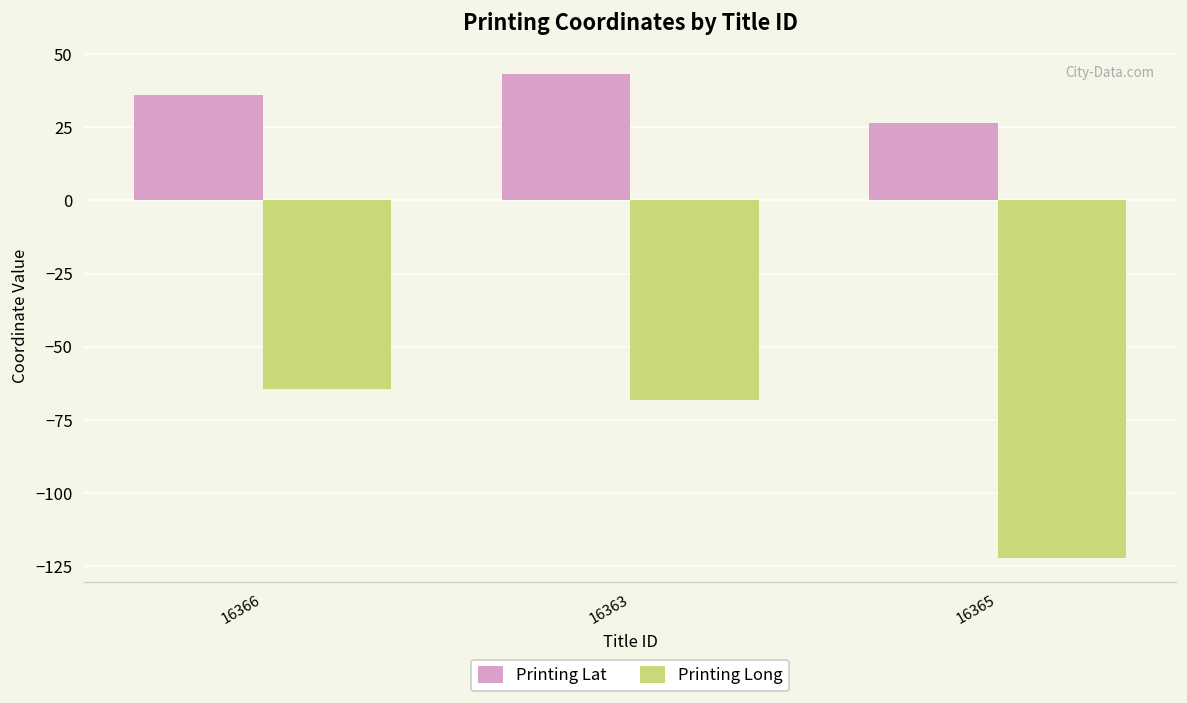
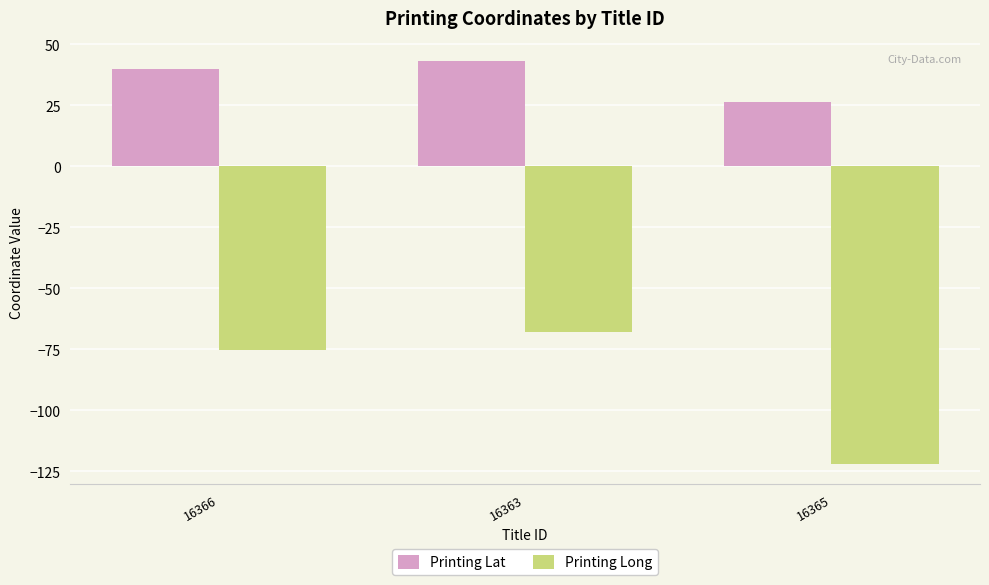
  {
    "Printing Lat": {
-     "16366": 36,
+     "16366": 40,
      "16363": 43,
      "16365": 26
    },
    "Printing Long": {
-     "16366": -65,
+     "16366": -75,
      "16363": -68,
      "16365": -122
    }
  }
